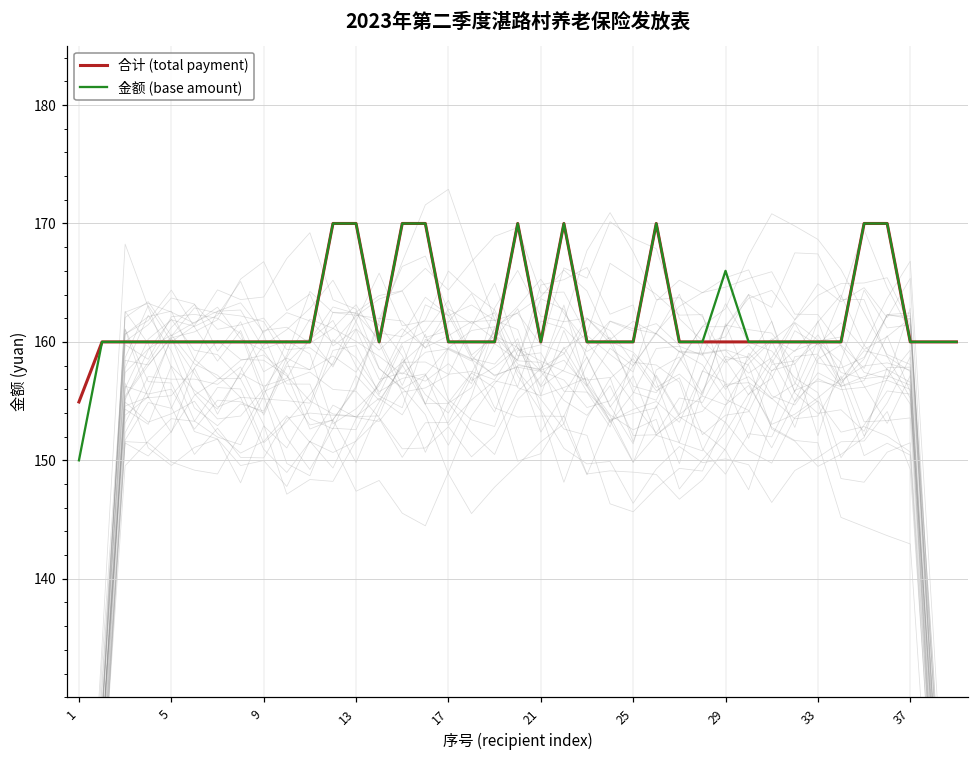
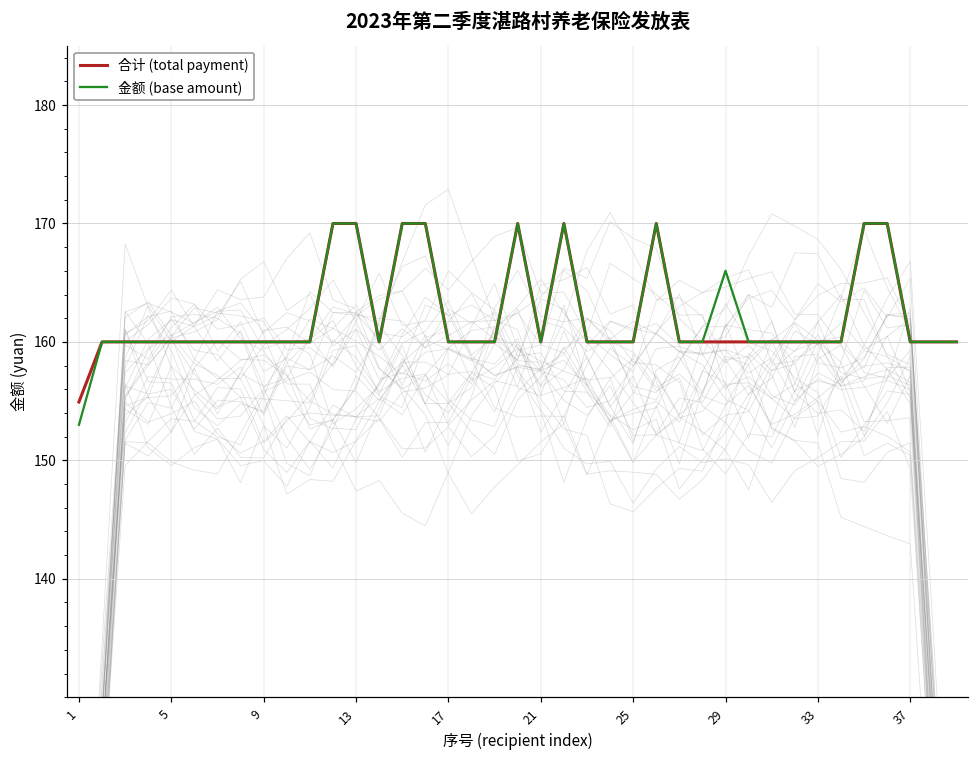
  {
    "合计 (total payment)": {
      "1": 155,
      "29": 160
    },
    "金额 (base amount)": {
-     "1": 150,
+     "1": 153,
      "29": 166
    }
  }
